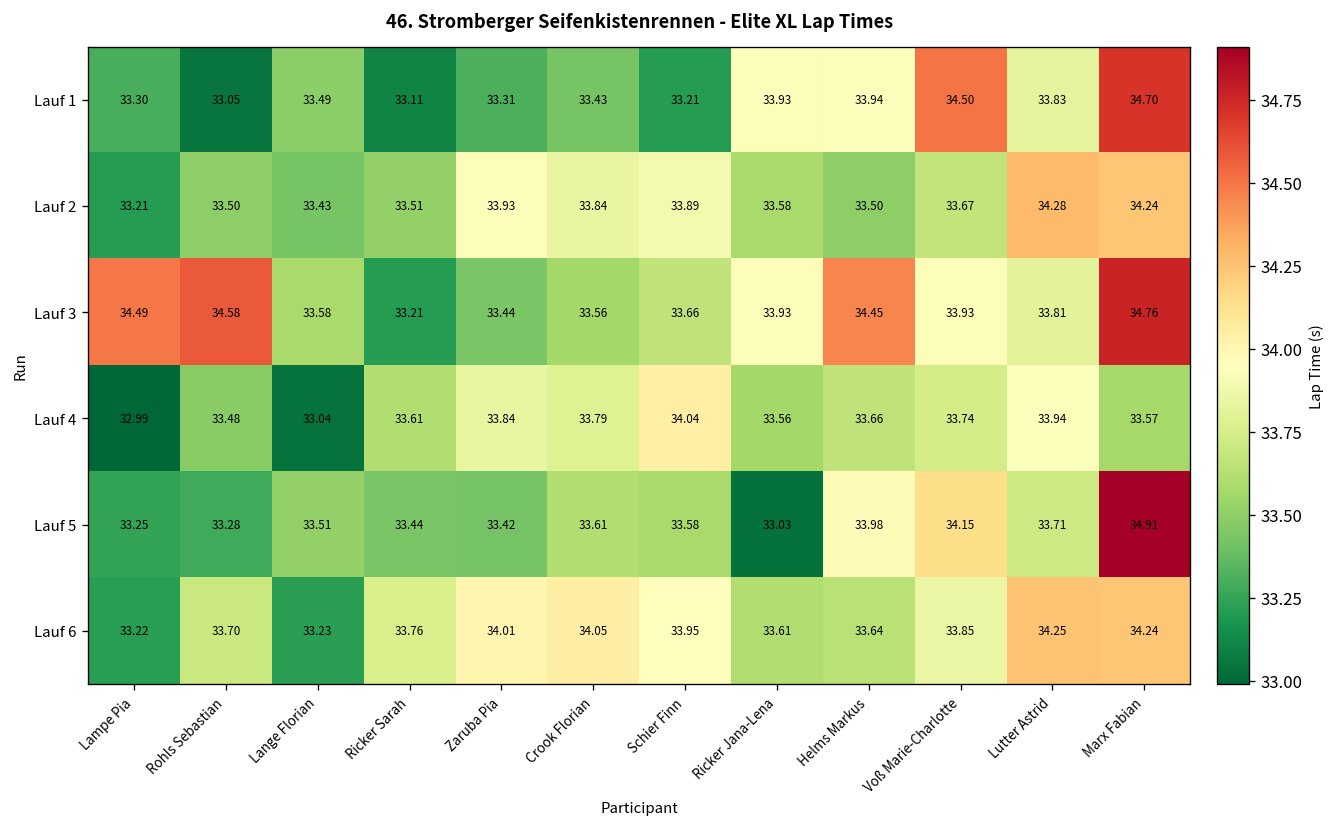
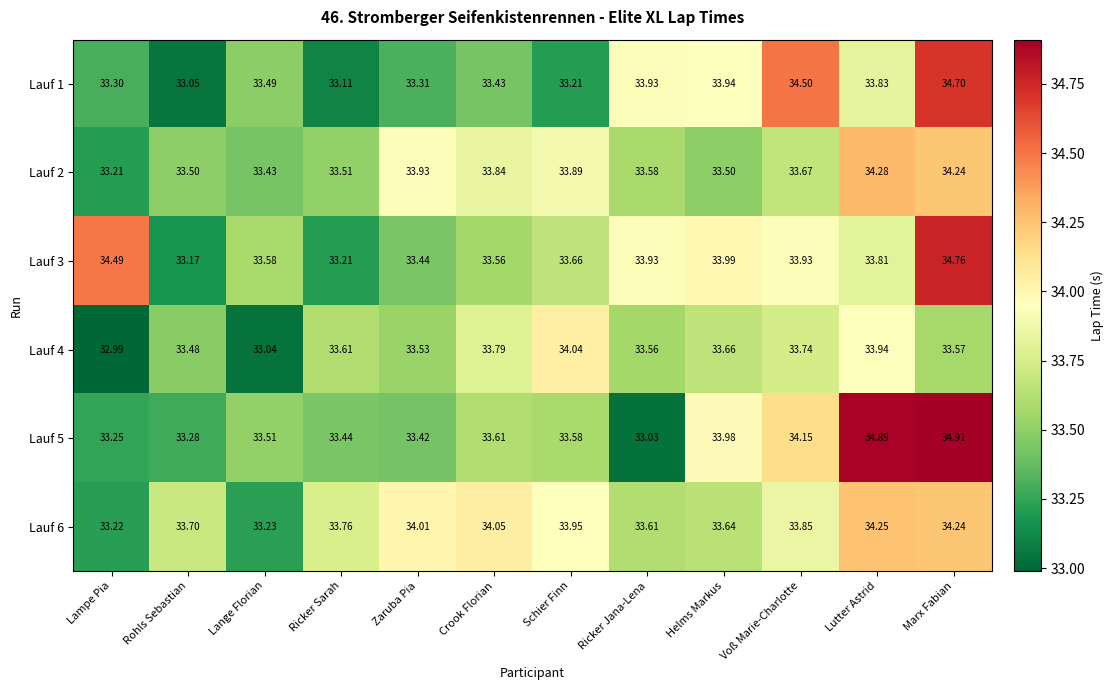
  {
    "Lauf 1": {
      "Lampe Pia": 33.30,
      "Rohls Sebastian": 33.05,
      "Lange Florian": 33.49,
      "Ricker Sarah": 33.11,
      "Zaruba Pia": 33.31,
      "Crook Florian": 33.43,
      "Schier Finn": 33.21,
      "Ricker Jana-Lena": 33.93,
      "Helms Markus": 33.94,
      "Voß Marie-Charlotte": 34.50,
      "Lutter Astrid": 33.83,
      "Marx Fabian": 34.70
    },
    "Lauf 2": {
      "Lampe Pia": 33.21,
      "Rohls Sebastian": 33.50,
      "Lange Florian": 33.43,
      "Ricker Sarah": 33.51,
      "Zaruba Pia": 33.93,
      "Crook Florian": 33.84,
      "Schier Finn": 33.89,
      "Ricker Jana-Lena": 33.58,
      "Helms Markus": 33.50,
      "Voß Marie-Charlotte": 33.67,
      "Lutter Astrid": 34.28,
      "Marx Fabian": 34.24
    },
    "Lauf 3": {
      "Lampe Pia": 34.49,
-     "Rohls Sebastian": 34.58,
+     "Rohls Sebastian": 33.17,
      "Lange Florian": 33.58,
      "Ricker Sarah": 33.21,
      "Zaruba Pia": 33.44,
      "Crook Florian": 33.56,
      "Schier Finn": 33.66,
      "Ricker Jana-Lena": 33.93,
-     "Helms Markus": 34.45,
+     "Helms Markus": 33.99,
      "Voß Marie-Charlotte": 33.93,
      "Lutter Astrid": 33.81,
      "Marx Fabian": 34.76
    },
    "Lauf 4": {
      "Lampe Pia": 32.99,
      "Rohls Sebastian": 33.48,
      "Lange Florian": 33.04,
      "Ricker Sarah": 33.61,
-     "Zaruba Pia": 33.84,
+     "Zaruba Pia": 33.53,
      "Crook Florian": 33.79,
      "Schier Finn": 34.04,
      "Ricker Jana-Lena": 33.56,
      "Helms Markus": 33.66,
      "Voß Marie-Charlotte": 33.74,
      "Lutter Astrid": 33.94,
      "Marx Fabian": 33.57
    },
    "Lauf 5": {
      "Lampe Pia": 33.25,
      "Rohls Sebastian": 33.28,
      "Lange Florian": 33.51,
      "Ricker Sarah": 33.44,
      "Zaruba Pia": 33.42,
      "Crook Florian": 33.61,
      "Schier Finn": 33.58,
      "Ricker Jana-Lena": 33.03,
      "Helms Markus": 33.98,
      "Voß Marie-Charlotte": 34.15,
-     "Lutter Astrid": 33.71,
+     "Lutter Astrid": 34.89,
      "Marx Fabian": 34.91
    },
    "Lauf 6": {
      "Lampe Pia": 33.22,
      "Rohls Sebastian": 33.70,
      "Lange Florian": 33.23,
      "Ricker Sarah": 33.76,
      "Zaruba Pia": 34.01,
      "Crook Florian": 34.05,
      "Schier Finn": 33.95,
      "Ricker Jana-Lena": 33.61,
      "Helms Markus": 33.64,
      "Voß Marie-Charlotte": 33.85,
      "Lutter Astrid": 34.25,
      "Marx Fabian": 34.24
    }
  }
